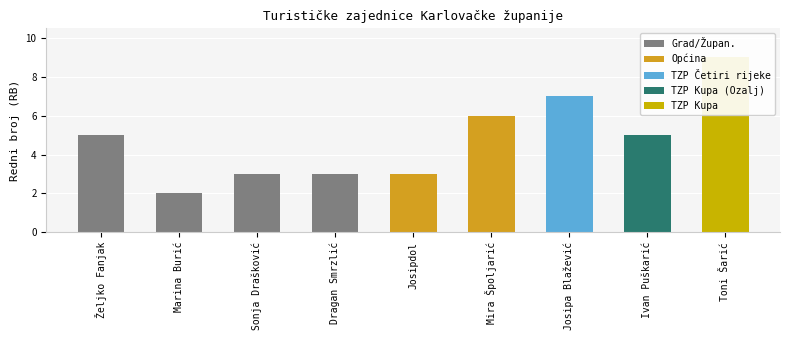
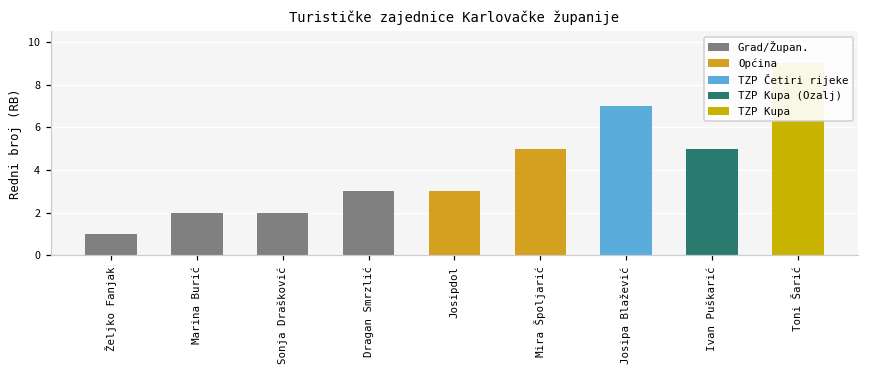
  {
-   "Željko Fanjak": 5,
+   "Željko Fanjak": 1,
    "Marina Burić": 2,
-   "Sonja Drašković": 3,
+   "Sonja Drašković": 2,
    "Dragan Smrzlić": 3,
    "Josipdol": 3,
-   "Mira Špoljarić": 6,
+   "Mira Špoljarić": 5,
    "Josipa Blažević": 7,
    "Ivan Puškarić": 5
  }
